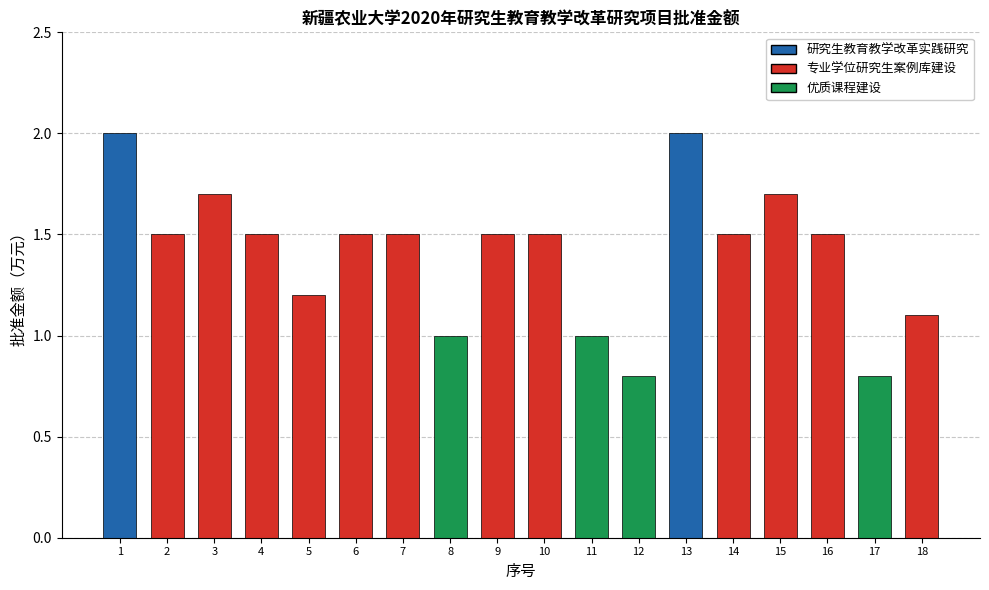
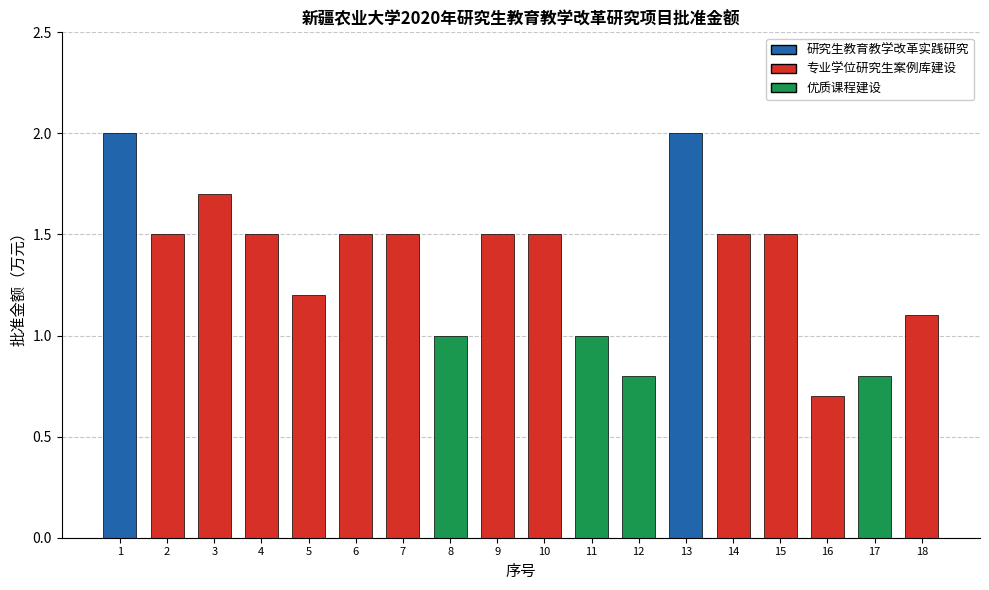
  {
    "1": 2.0,
    "2": 1.5,
    "3": 1.7,
    "4": 1.5,
    "5": 1.2,
    "6": 1.5,
    "7": 1.5,
    "8": 1.0,
    "9": 1.5,
    "10": 1.5,
    "11": 1.0,
    "12": 0.8,
    "13": 2.0,
    "14": 1.5,
-   "15": 1.7,
-   "16": 1.5,
+   "15": 1.5,
+   "16": 0.7,
    "17": 0.8,
    "18": 1.1
  }
